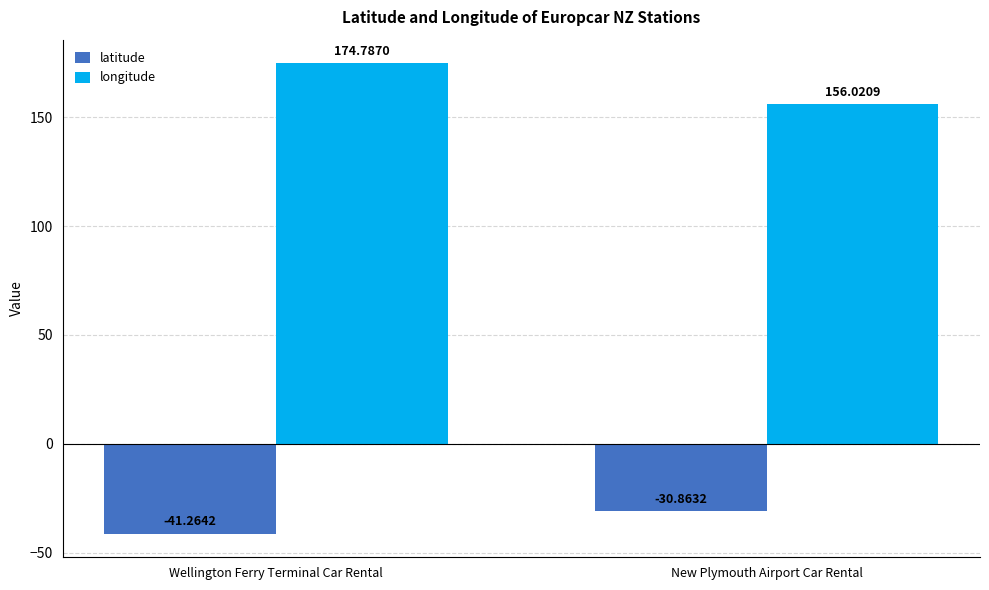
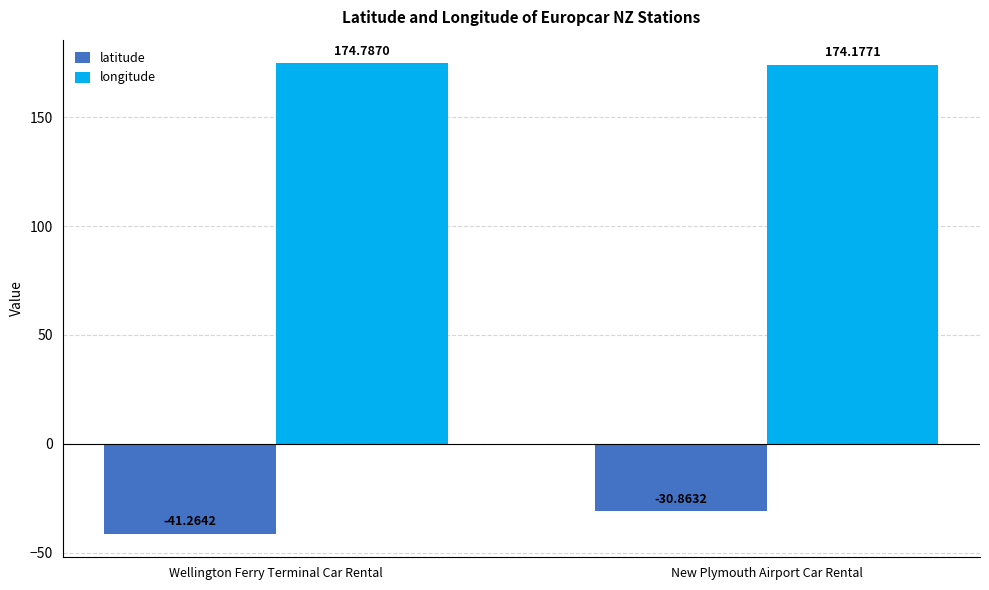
  {
    "latitude": {
      "Wellington Ferry Terminal Car Rental": -41.2642,
      "New Plymouth Airport Car Rental": -30.8632
    },
    "longitude": {
      "Wellington Ferry Terminal Car Rental": 174.7870,
-     "New Plymouth Airport Car Rental": 156.0209
+     "New Plymouth Airport Car Rental": 174.1771
    }
  }
